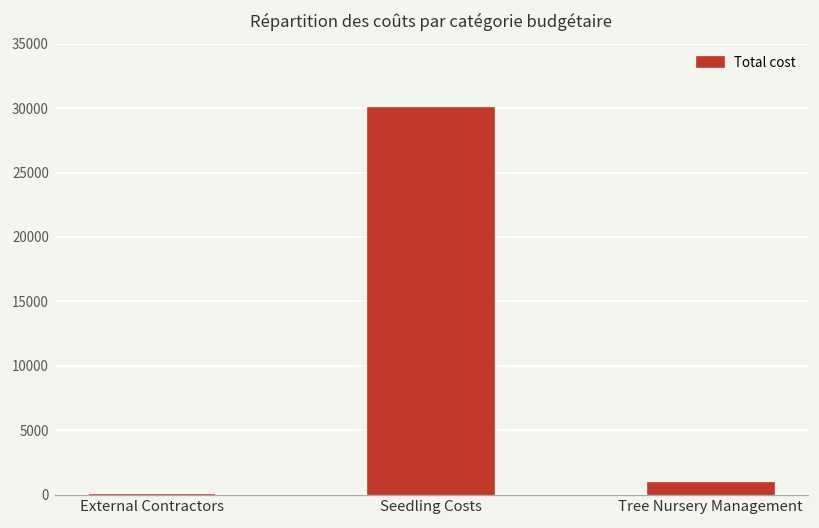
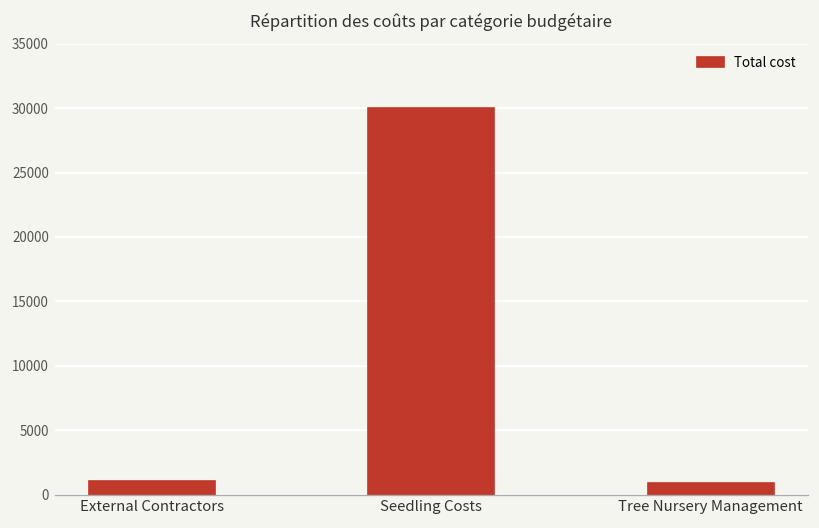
  {
-   "External Contractors": 0,
+   "External Contractors": 1100,
    "Seedling Costs": 30000,
    "Tree Nursery Management": 900
  }
